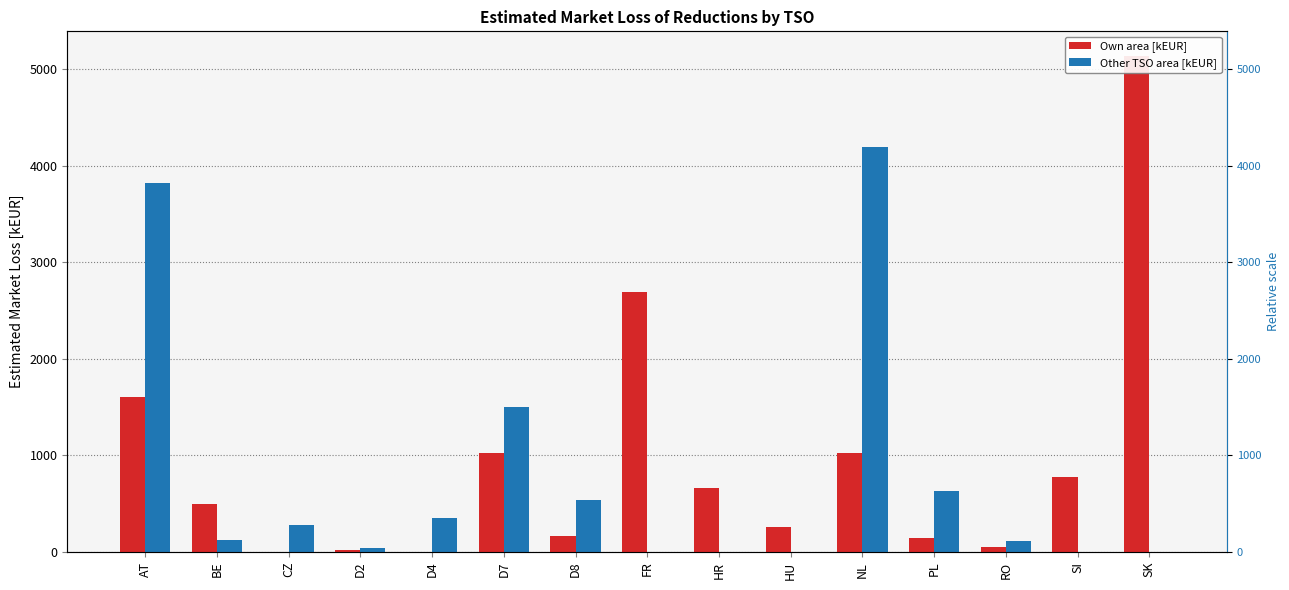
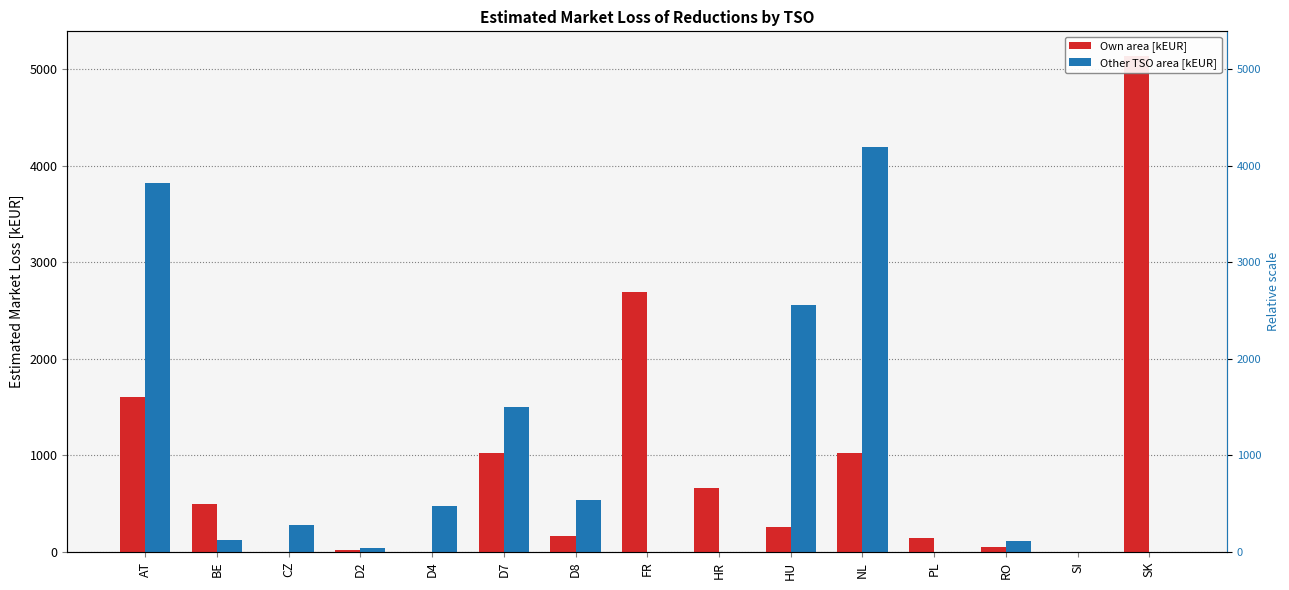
  {
    "Own area [kEUR]": {
      "AT": 1600,
      "BE": 500,
      "CZ": 0,
      "D4": 0,
      "D7": 1000,
      "D8": 200,
      "FR": 2700,
      "HR": 700,
      "HU": 300,
      "NL": 1000,
      "PL": 100,
      "RO": 100,
-     "SI": 800
+     "SI": 0
    },
    "Other TSO area [kEUR]": {
      "AT": 3800,
      "BE": 100,
      "CZ": 300,
      "D2": 0,
-     "D4": 400,
+     "D4": 500,
      "D7": 1500,
      "D8": 500,
      "FR": 0,
      "HR": 0,
-     "HU": 0,
+     "HU": 2600,
      "NL": 4200,
-     "PL": 600,
+     "PL": 0,
      "RO": 100,
      "SI": 0,
      "SK": 0
    }
  }
